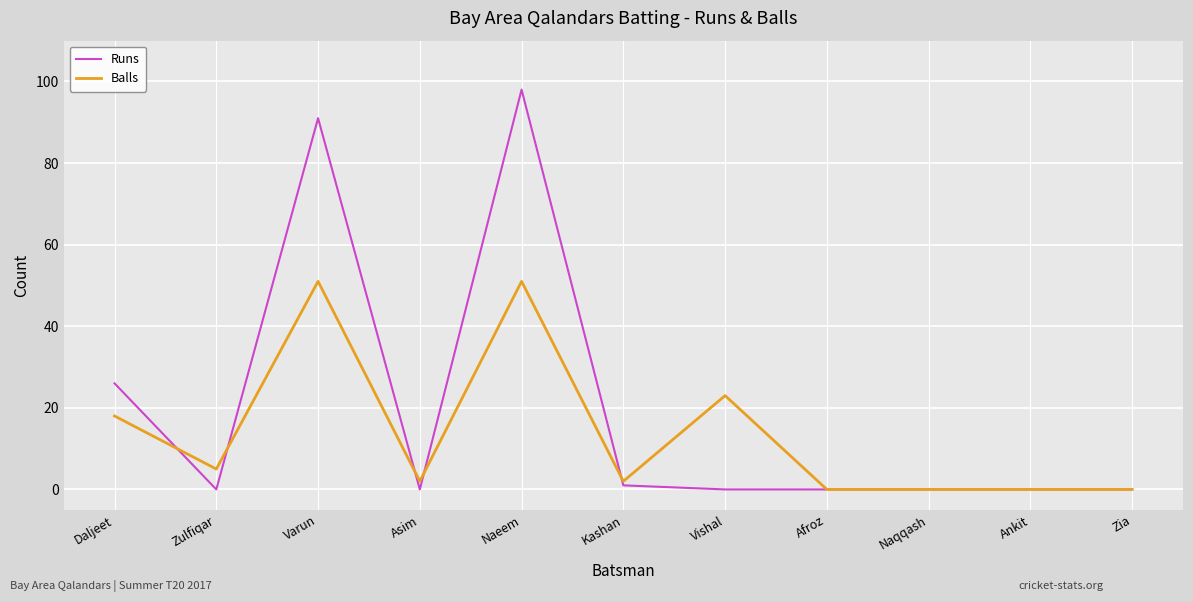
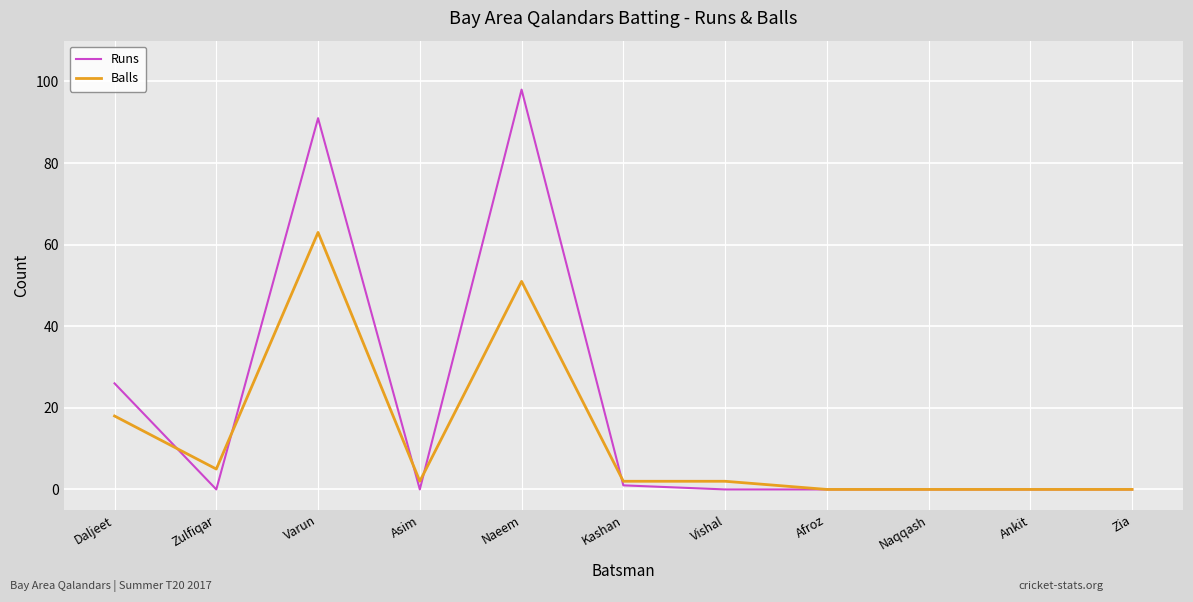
  {
    "Runs": {
      "Daljeet": 26,
      "Zulfiqar": 0,
      "Varun": 91,
      "Asim": 0,
      "Naeem": 98,
      "Kashan": 1,
      "Vishal": 0
    },
    "Balls": {
      "Daljeet": 18,
      "Zulfiqar": 5,
-     "Varun": 51,
+     "Varun": 63,
      "Asim": 2,
      "Naeem": 51,
      "Kashan": 2,
-     "Vishal": 23
+     "Vishal": 2
    }
  }
